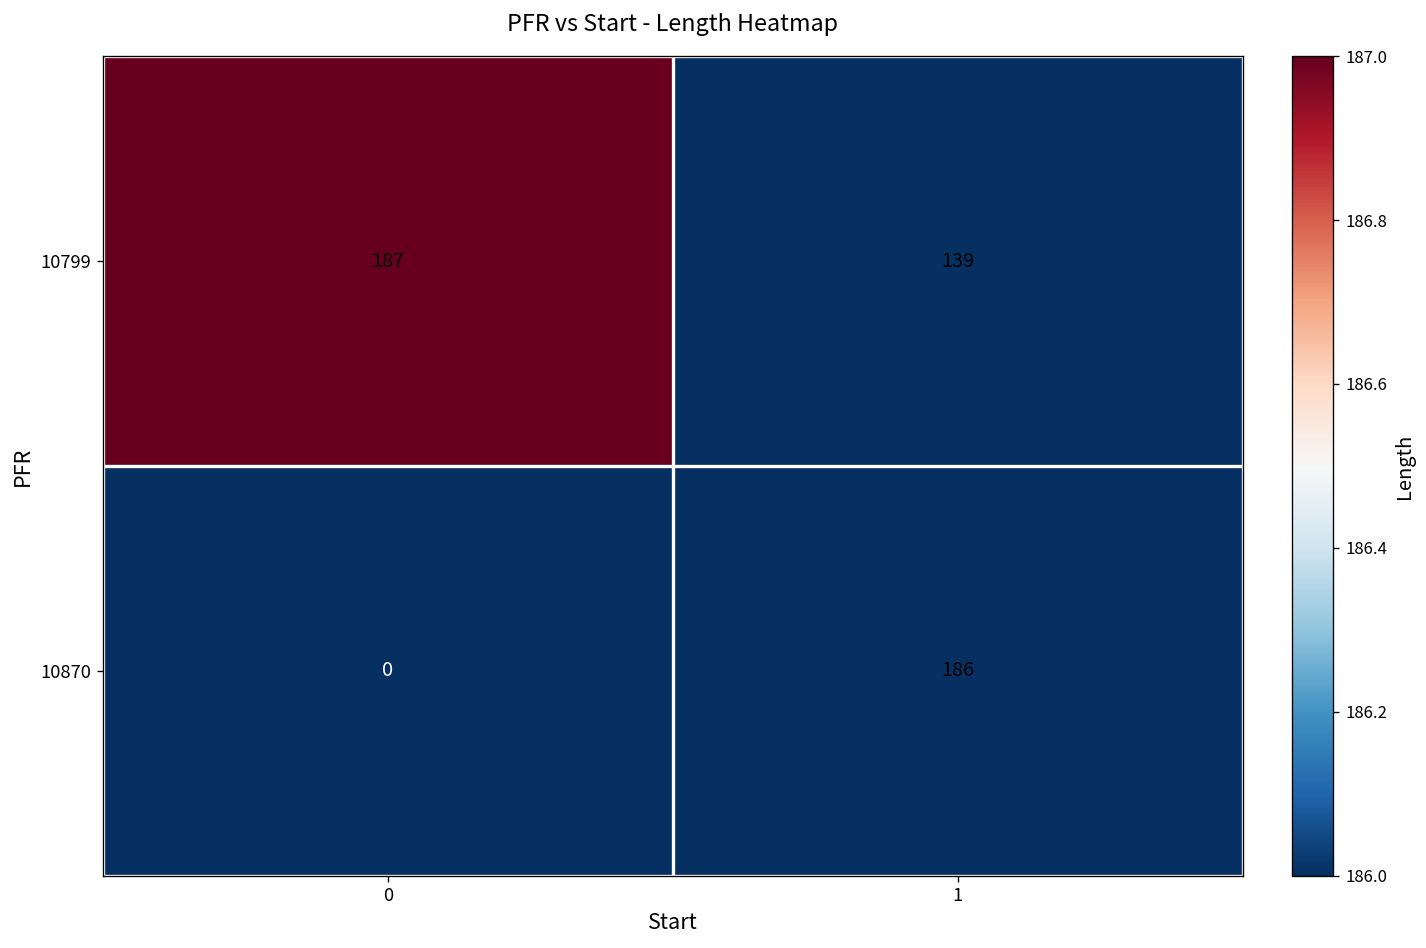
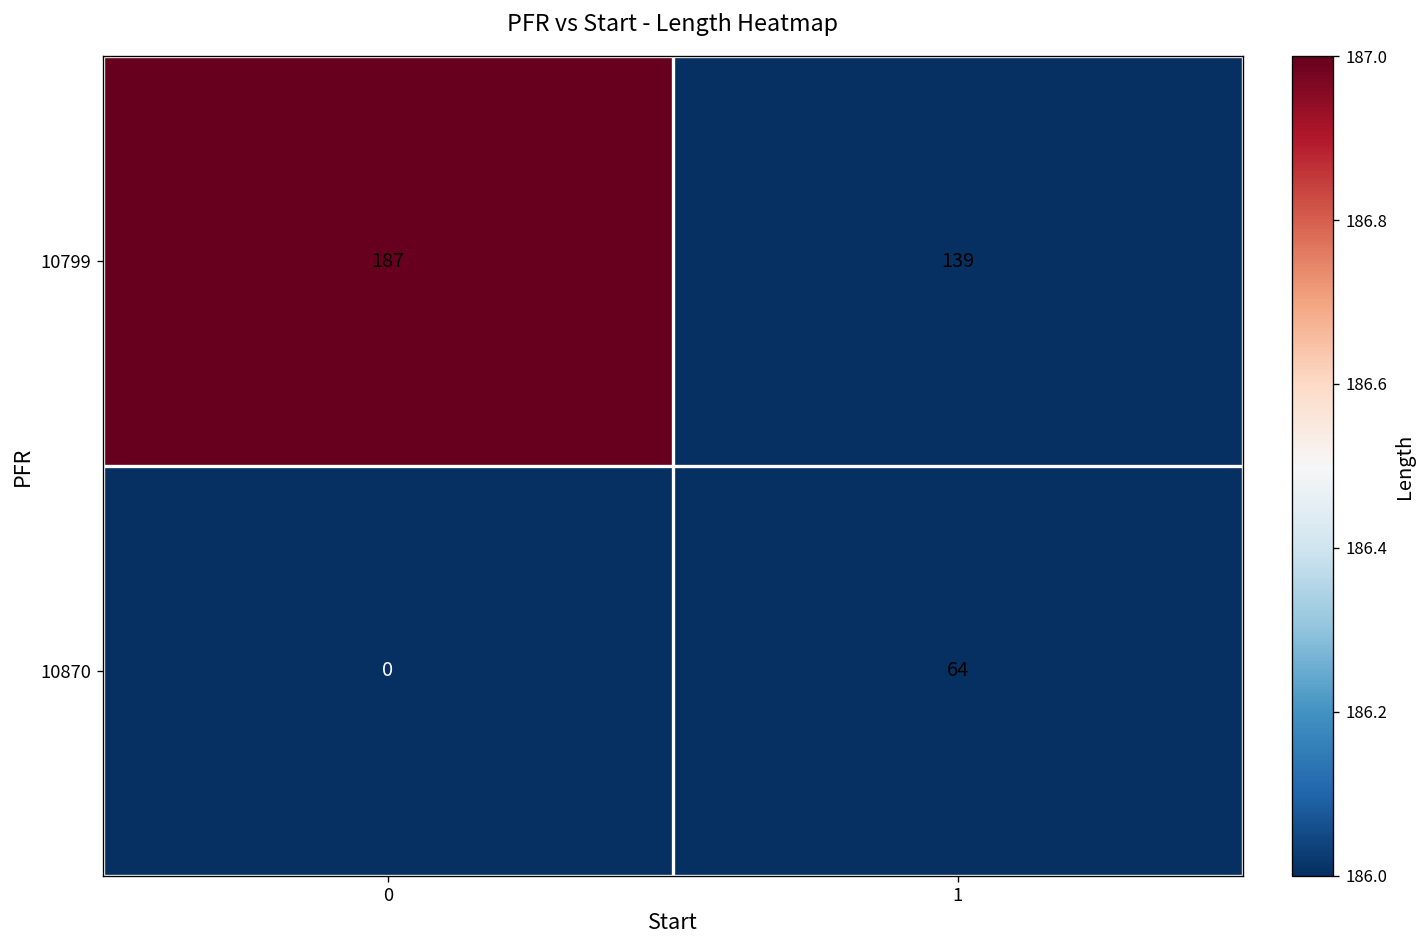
  {
    "10799": {
      "0": 187,
      "1": 139
    },
    "10870": {
      "0": 0,
-     "1": 186
+     "1": 64
    }
  }
